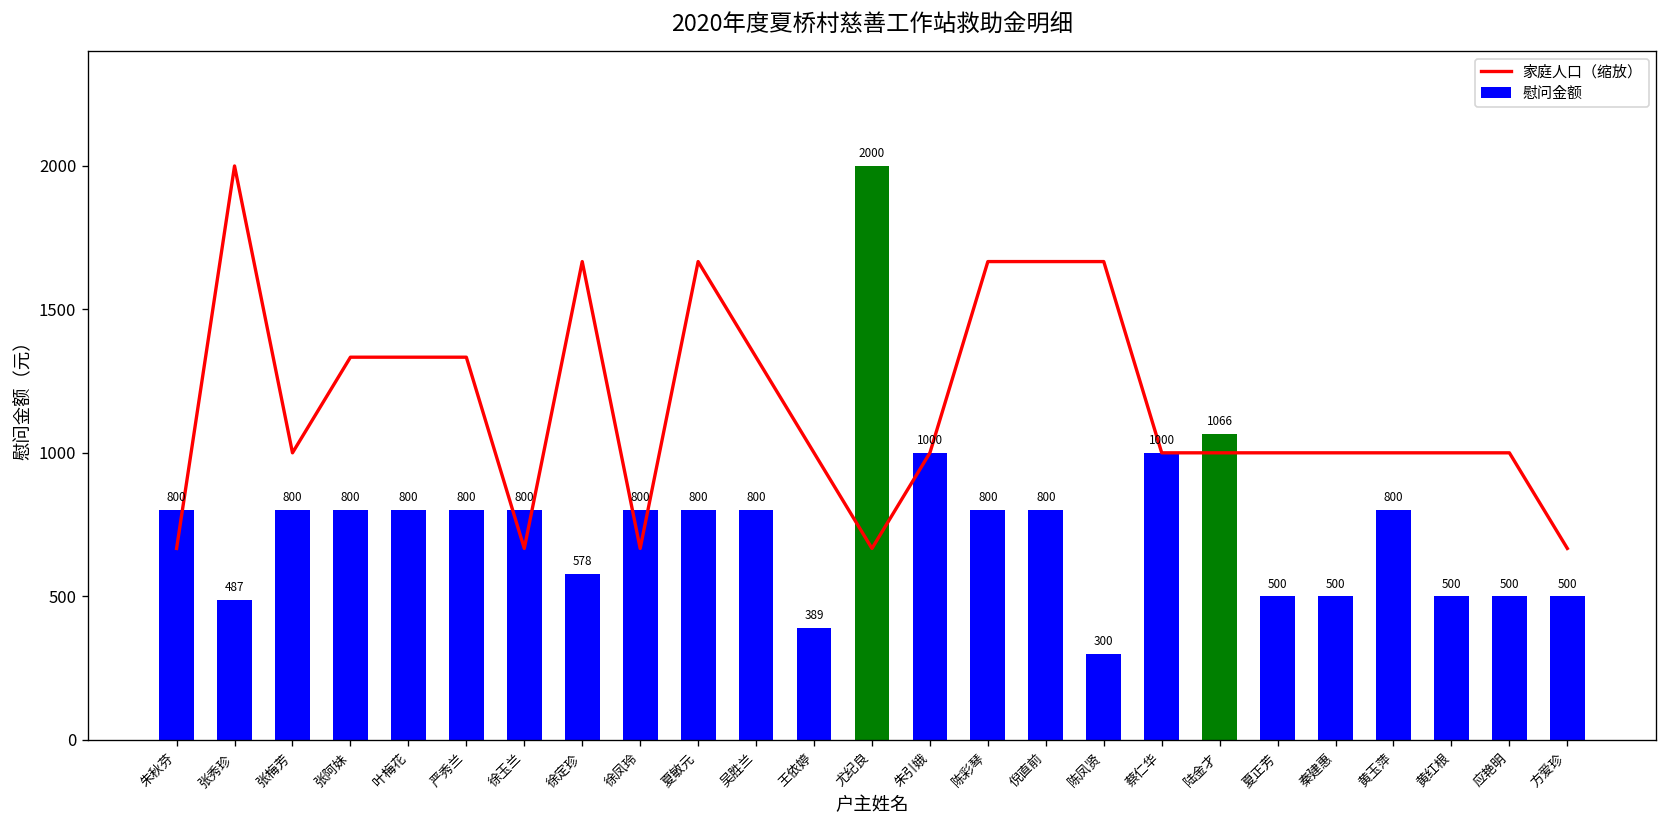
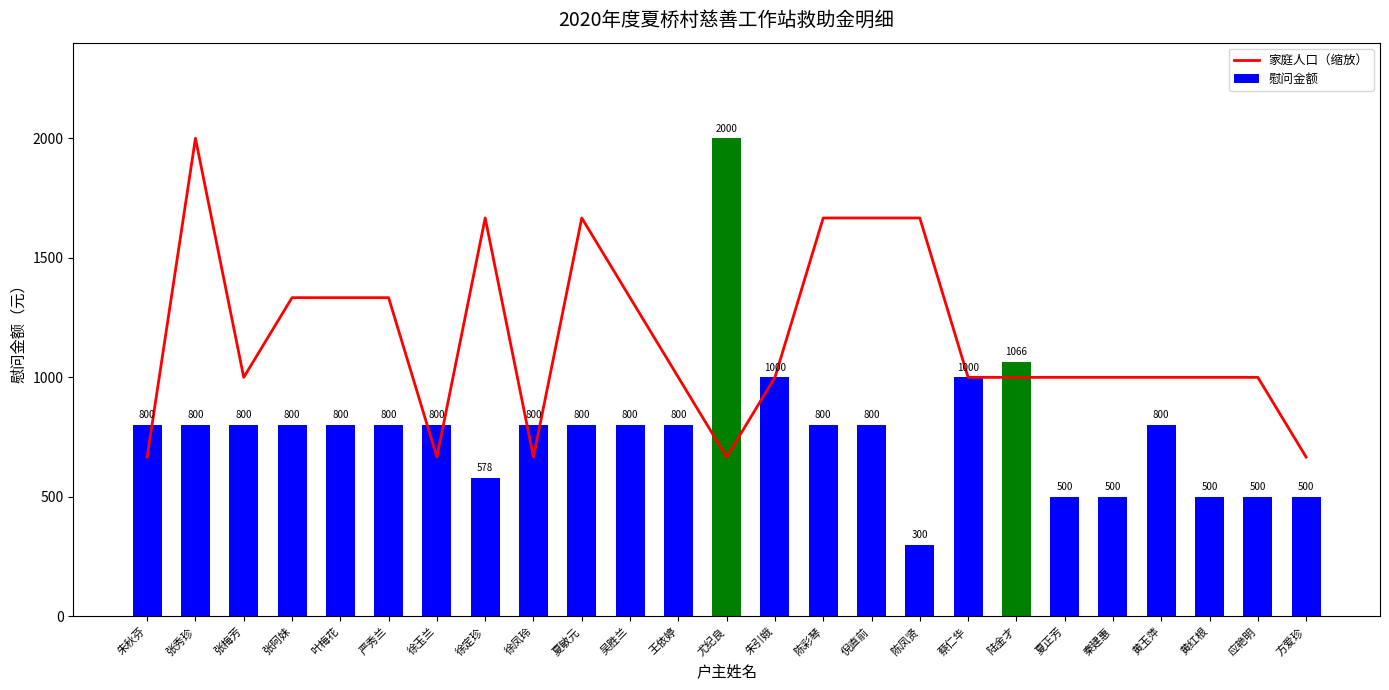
  {
    "慰问金额": {
      "朱秋芬": 800,
-     "张秀珍": 487,
+     "张秀珍": 800,
      "张梅芳": 800,
      "张阿妹": 800,
      "叶梅花": 800,
      "严秀兰": 800,
      "徐玉兰": 800,
      "徐定珍": 578,
      "徐凤玲": 800,
      "夏敏元": 800,
      "吴胜兰": 800,
-     "王依婷": 389,
+     "王依婷": 800,
      "尤纪良": 2000,
      "朱引娥": 1000,
      "陈彩琴": 800,
      "倪直前": 800,
      "陈凤贤": 300,
      "蔡仁华": 1000,
      "陆金才": 1066,
      "夏正芳": 500,
      "秦建惠": 500,
      "黄玉萍": 800,
      "黄红根": 500,
      "应艳明": 500,
      "方爱珍": 500
    },
    "家庭人口（缩放）": {
      "朱引娥": 1000,
      "蔡仁华": 1000
    }
  }
